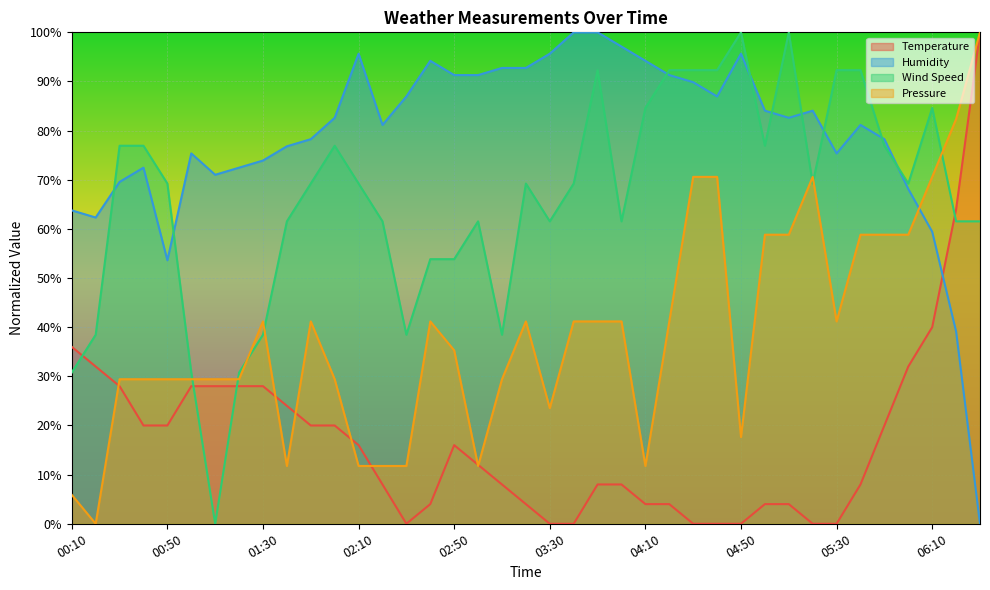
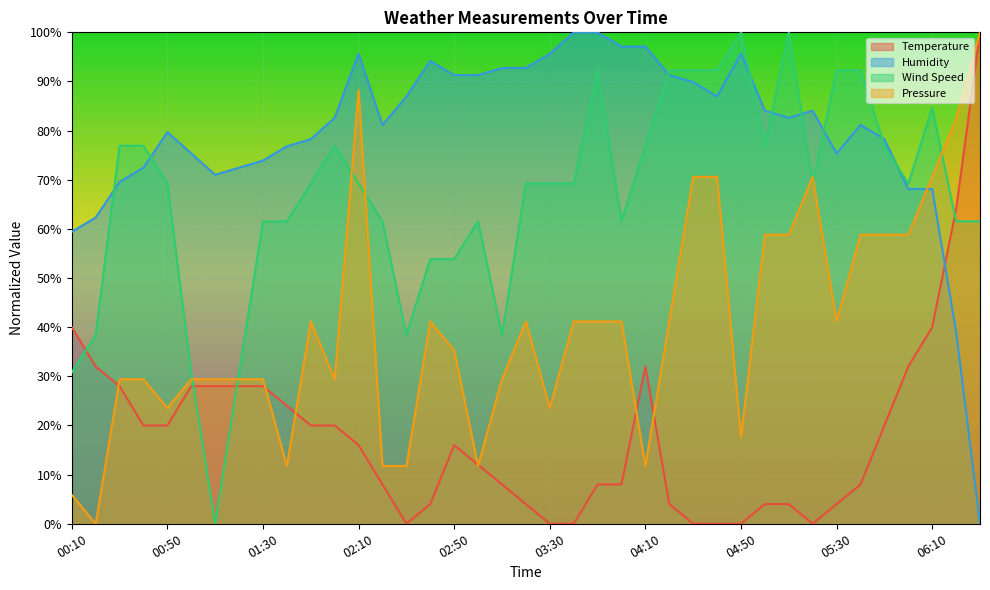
  {
    "Temperature": {
-     "00:10": "36%",
+     "00:10": "40%",
      "00:50": "20%",
      "01:30": "28%",
      "02:10": "16%",
      "02:50": "16%",
      "03:30": "0%",
-     "04:10": "4%",
+     "04:10": "32%",
      "04:50": "0%",
-     "05:30": "0%",
+     "05:30": "4%",
      "06:10": "40%"
    },
    "Humidity": {
-     "00:10": "64%",
-     "00:50": "54%",
+     "00:10": "59%",
+     "00:50": "80%",
      "01:30": "74%",
      "02:10": "96%",
      "02:50": "91%",
      "03:30": "96%",
-     "04:10": "94%",
+     "04:10": "97%",
      "04:50": "96%",
      "05:30": "75%",
-     "06:10": "59%"
+     "06:10": "68%"
    },
    "Wind Speed": {
      "00:10": "31%",
      "00:50": "69%",
-     "01:30": "38%",
+     "01:30": "62%",
      "02:10": "69%",
      "02:50": "54%",
-     "03:30": "62%",
-     "04:10": "85%",
+     "03:30": "69%",
+     "04:10": "77%",
      "04:50": "100%",
      "05:30": "92%",
      "06:10": "85%"
    },
    "Pressure": {
      "00:10": "6%",
-     "00:50": "29%",
-     "01:30": "41%",
-     "02:10": "12%",
+     "00:50": "24%",
+     "01:30": "29%",
+     "02:10": "88%",
      "02:50": "35%",
      "03:30": "24%",
      "04:10": "12%",
      "04:50": "18%",
      "05:30": "41%",
      "06:10": "71%"
    }
  }
